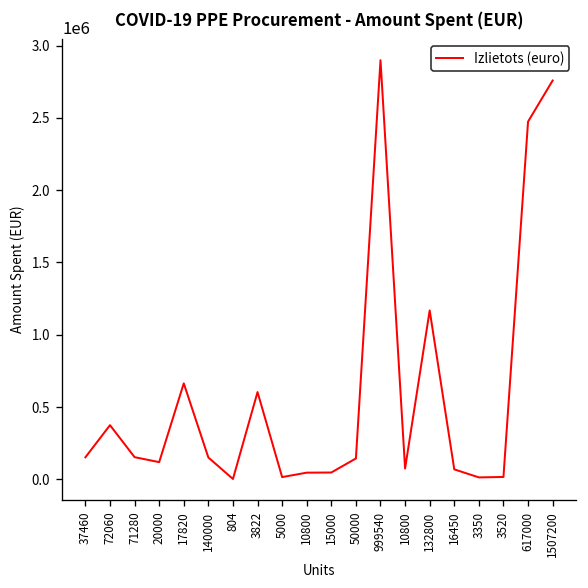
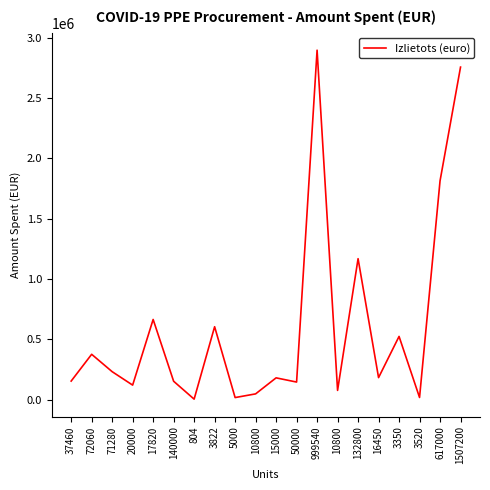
  {
    "37460": 150000,
    "72060": 380000,
-   "71280": 150000,
+   "71280": 230000,
    "20000": 120000,
    "17820": 660000,
    "140000": 150000,
    "804": 0,
    "3822": 600000,
    "5000": 20000,
-   "15000": 50000,
+   "15000": 180000,
    "50000": 150000,
    "999540": 2900000,
    "132800": 1170000,
-   "16450": 70000,
-   "3350": 10000,
+   "16450": 180000,
+   "3350": 520000,
    "3520": 20000,
-   "617000": 2470000,
+   "617000": 1810000,
    "1507200": 2760000
  }
